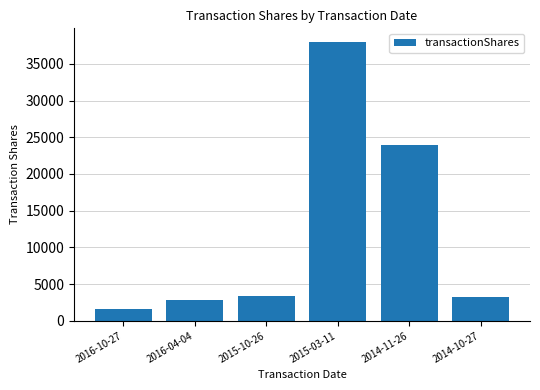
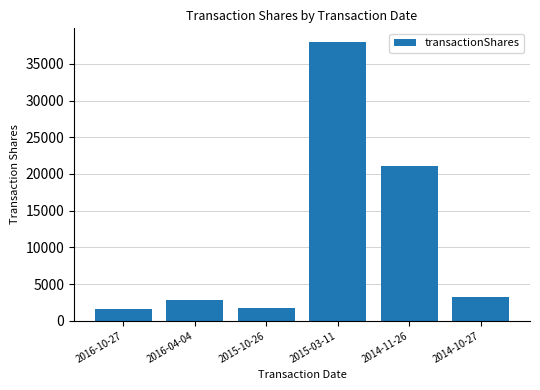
  {
    "2016-10-27": 2000,
    "2016-04-04": 3000,
-   "2015-10-26": 3000,
+   "2015-10-26": 2000,
    "2015-03-11": 38000,
-   "2014-11-26": 24000,
+   "2014-11-26": 21000,
    "2014-10-27": 3000
  }
